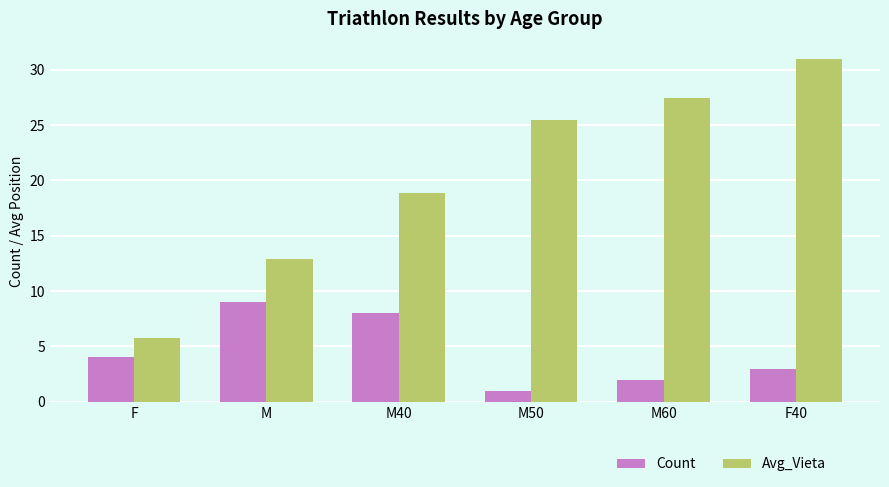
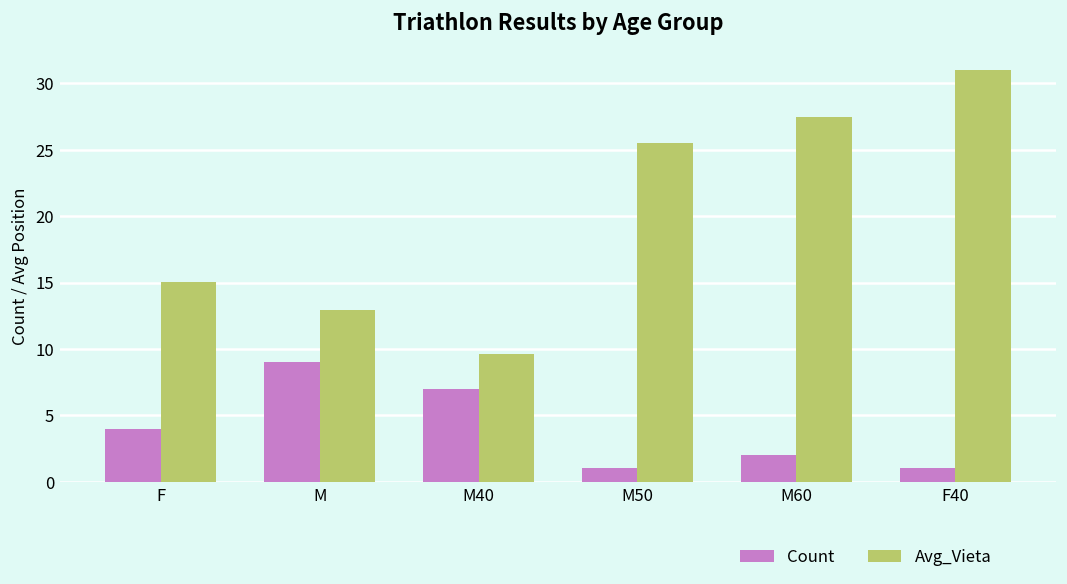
  {
    "Count": {
      "F": 4,
      "M": 9,
-     "M40": 8,
+     "M40": 7,
      "M50": 1,
      "M60": 2,
-     "F40": 3
+     "F40": 1
    },
    "Avg_Vieta": {
-     "F": 5.8,
+     "F": 15.1,
      "M": 12.9,
-     "M40": 18.9,
+     "M40": 9.6,
      "M50": 25.5,
      "M60": 27.5,
      "F40": 31.0
    }
  }
